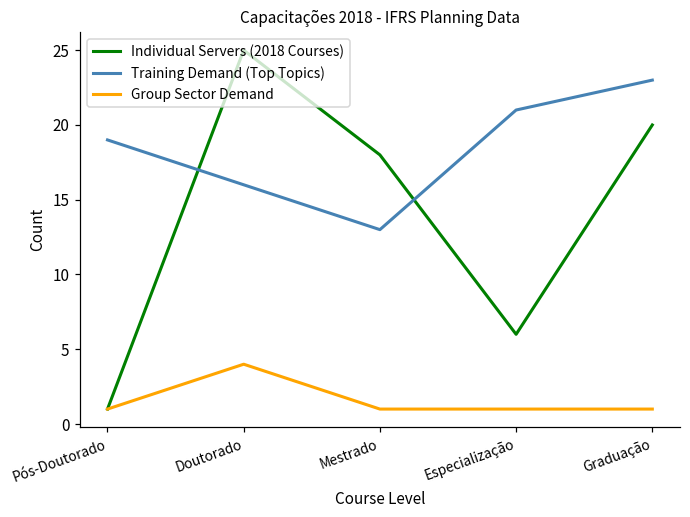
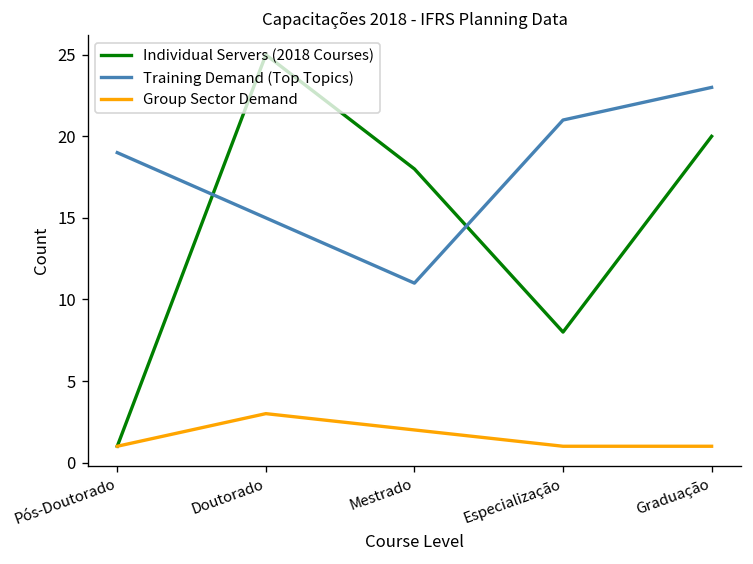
  {
    "Individual Servers (2018 Courses)": {
      "Mestrado": 18,
-     "Especialização": 6,
+     "Especialização": 8,
      "Graduação": 20
    },
    "Training Demand (Top Topics)": {
      "Pós-Doutorado": 19,
-     "Doutorado": 16,
-     "Mestrado": 13,
+     "Doutorado": 15,
+     "Mestrado": 11,
      "Especialização": 21,
      "Graduação": 23
    },
    "Group Sector Demand": {
-     "Doutorado": 4,
-     "Mestrado": 1,
+     "Doutorado": 3,
+     "Mestrado": 2,
      "Especialização": 1,
      "Graduação": 1
    }
  }
